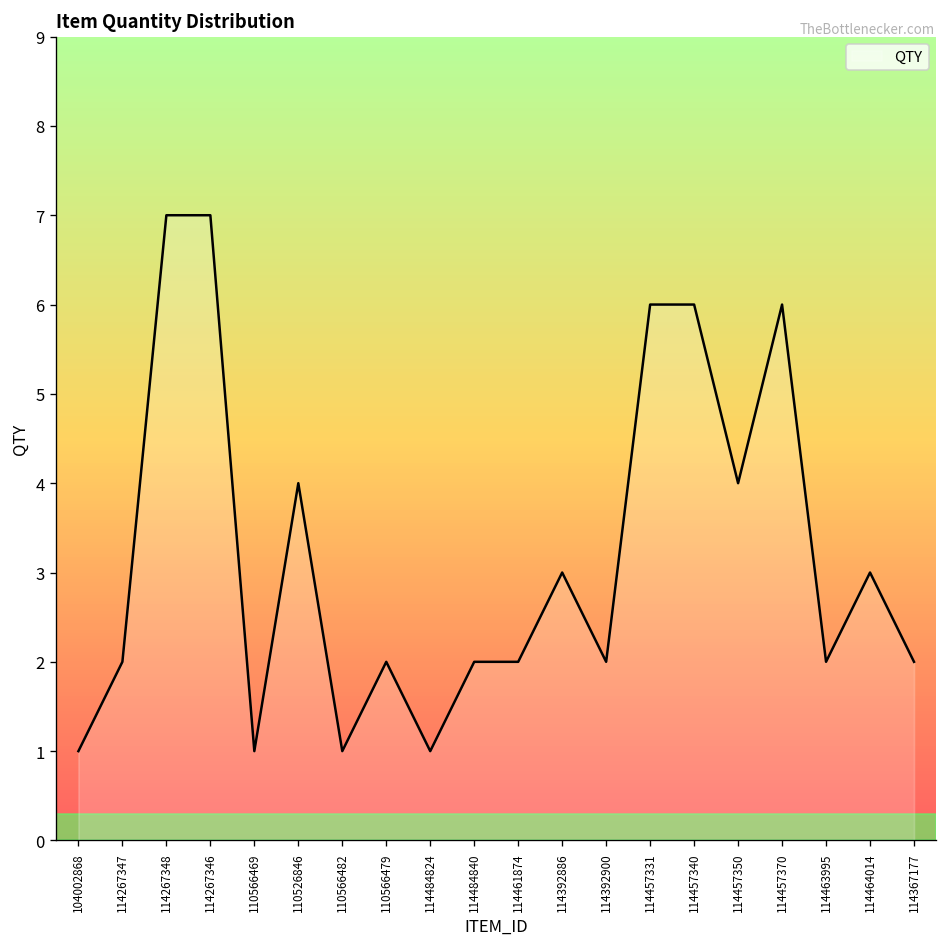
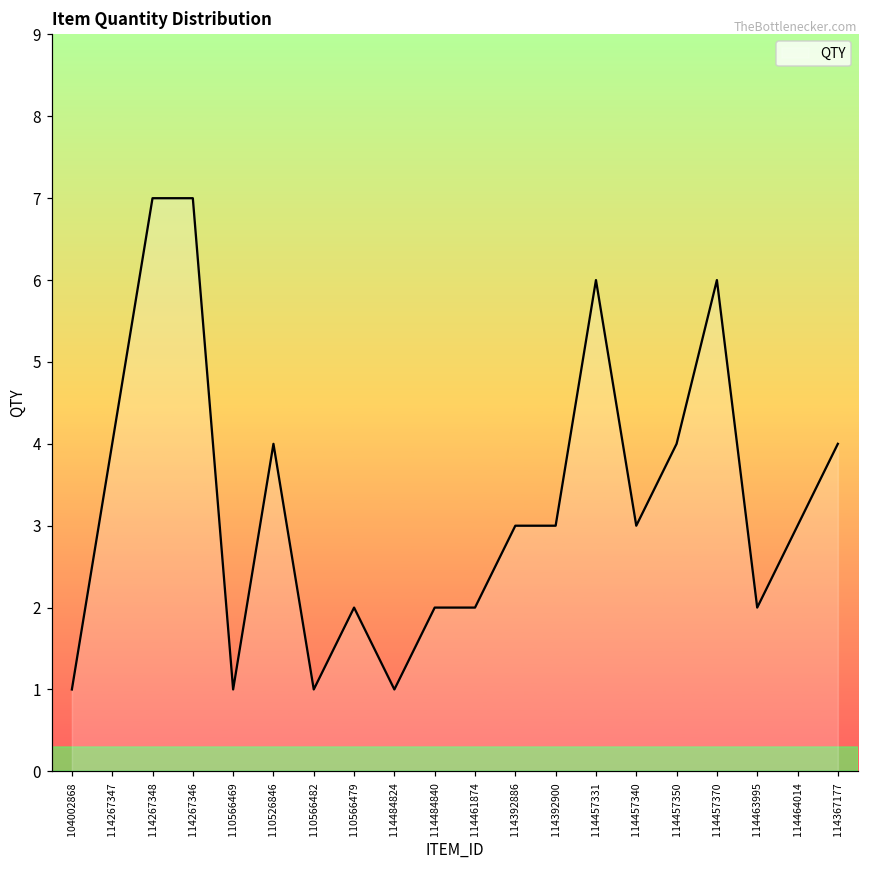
  {
    "104002868": 1,
-   "114267347": 2,
+   "114267347": 4,
    "114267348": 7,
    "114267346": 7,
    "110566469": 1,
    "110526846": 4,
    "110566482": 1,
    "110566479": 2,
    "114484824": 1,
    "114484840": 2,
    "114461874": 2,
    "114392886": 3,
-   "114392900": 2,
+   "114392900": 3,
    "114457331": 6,
-   "114457340": 6,
+   "114457340": 3,
    "114457350": 4,
    "114457370": 6,
    "114463995": 2,
    "114464014": 3,
-   "114367177": 2
+   "114367177": 4
  }
